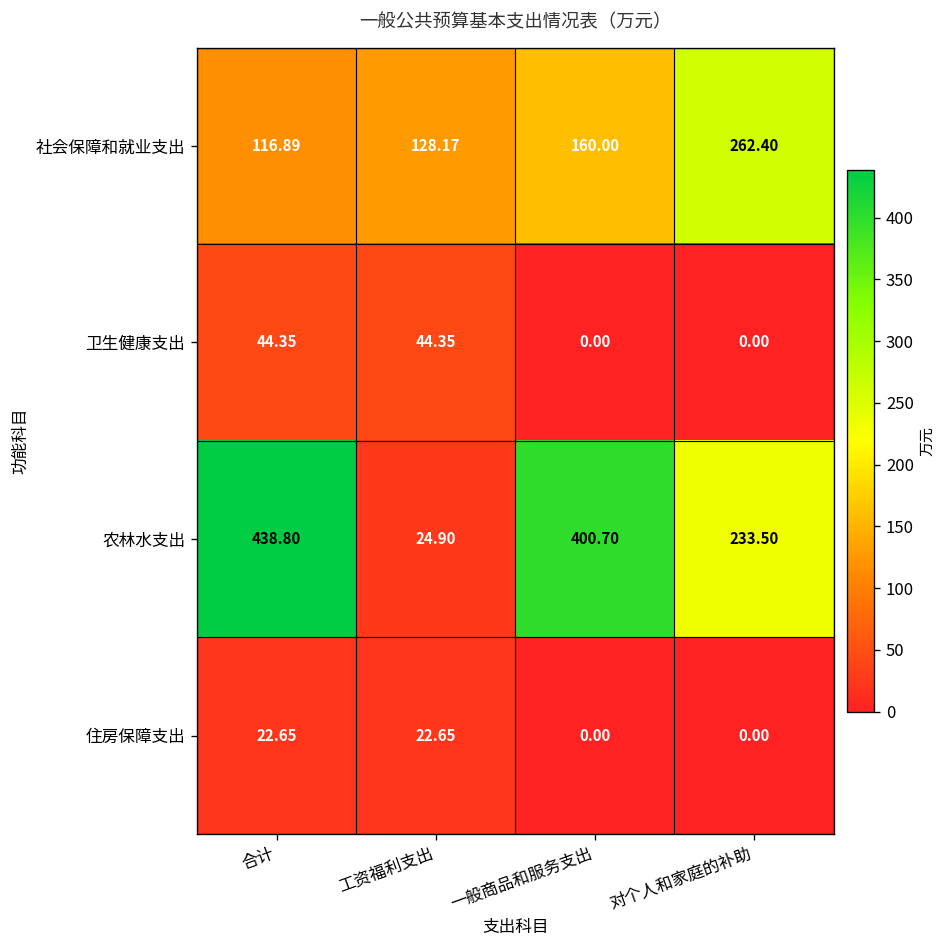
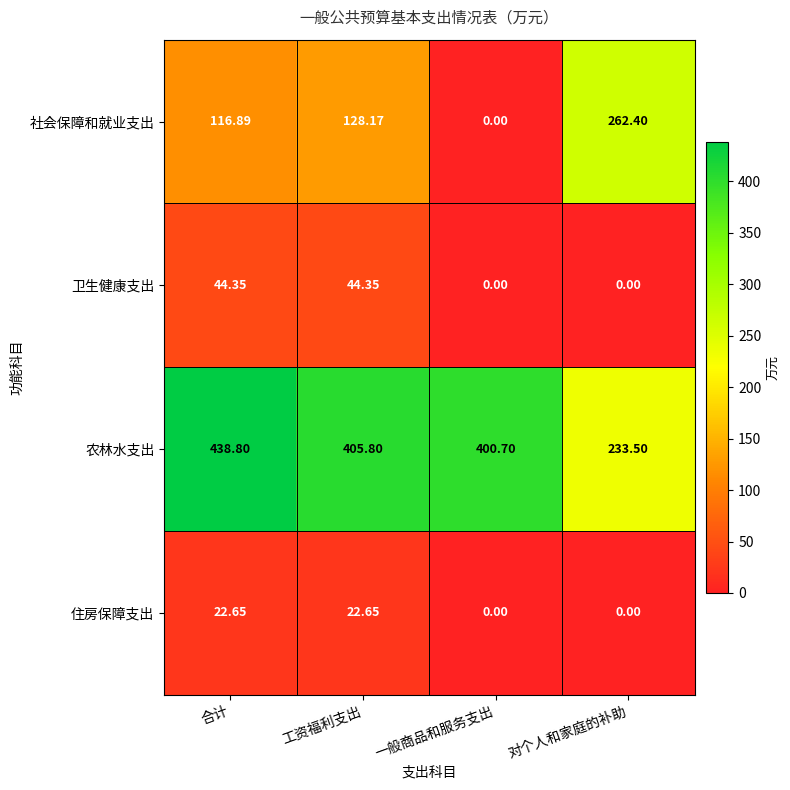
  {
    "社会保障和就业支出": {
      "合计": 116.89,
      "工资福利支出": 128.17,
-     "一般商品和服务支出": 160.00,
+     "一般商品和服务支出": 0.00,
      "对个人和家庭的补助": 262.40
    },
    "卫生健康支出": {
      "合计": 44.35,
      "工资福利支出": 44.35,
      "一般商品和服务支出": 0.00,
      "对个人和家庭的补助": 0.00
    },
    "农林水支出": {
      "合计": 438.80,
-     "工资福利支出": 24.90,
+     "工资福利支出": 405.80,
      "一般商品和服务支出": 400.70,
      "对个人和家庭的补助": 233.50
    },
    "住房保障支出": {
      "合计": 22.65,
      "工资福利支出": 22.65,
      "一般商品和服务支出": 0.00,
      "对个人和家庭的补助": 0.00
    }
  }
